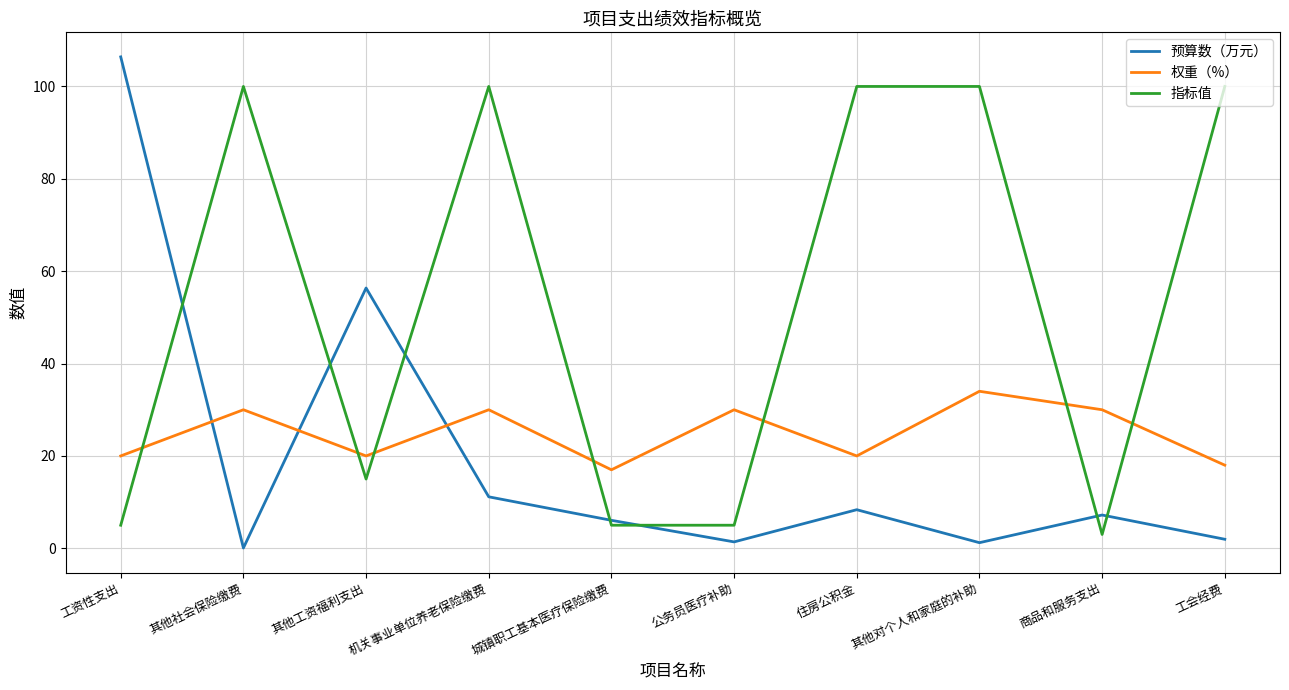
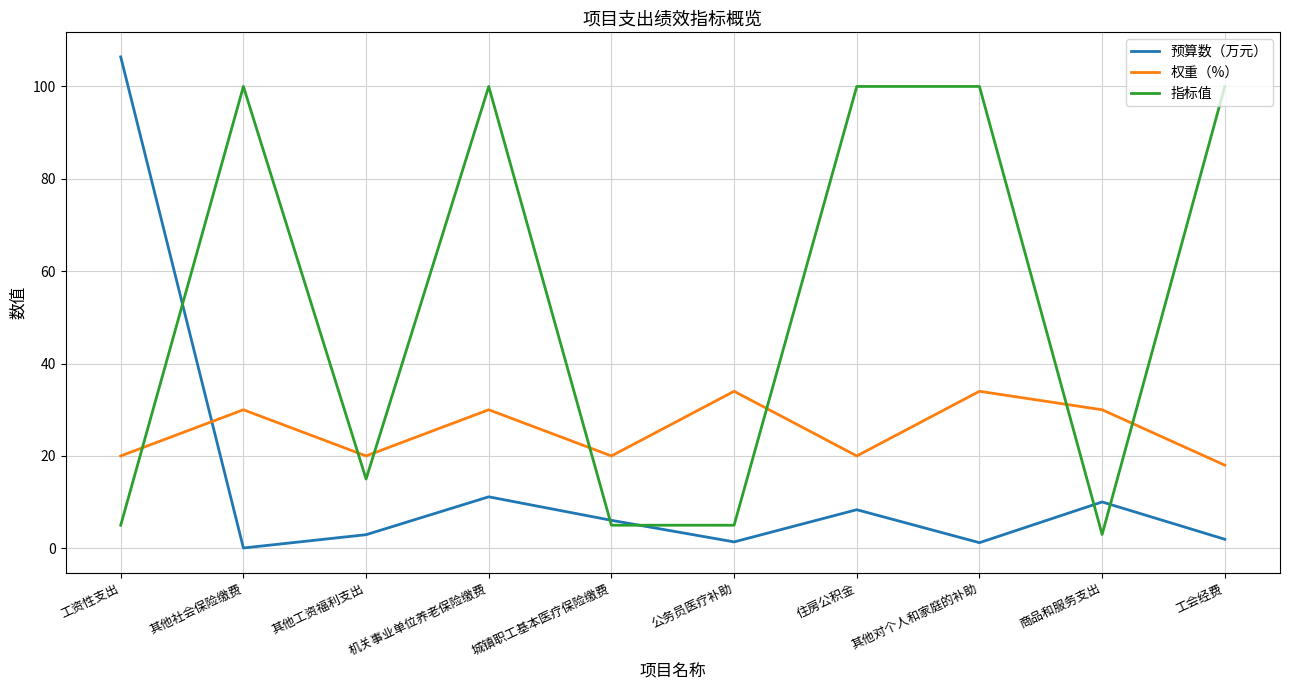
  {
    "预算数（万元）": {
      "工资性支出": 106,
      "其他社会保险缴费": 0,
-     "其他工资福利支出": 56,
+     "其他工资福利支出": 3,
      "机关事业单位养老保险缴费": 11,
      "城镇职工基本医疗保险缴费": 6,
      "公务员医疗补助": 1,
      "住房公积金": 8,
      "其他对个人和家庭的补助": 1,
-     "商品和服务支出": 7,
+     "商品和服务支出": 10,
      "工会经费": 2
    },
    "权重（%）": {
      "工资性支出": 20,
      "其他社会保险缴费": 30,
      "其他工资福利支出": 20,
      "机关事业单位养老保险缴费": 30,
-     "城镇职工基本医疗保险缴费": 17,
-     "公务员医疗补助": 30,
+     "城镇职工基本医疗保险缴费": 20,
+     "公务员医疗补助": 34,
      "住房公积金": 20,
      "其他对个人和家庭的补助": 34,
      "商品和服务支出": 30,
      "工会经费": 18
    },
    "指标值": {
      "工资性支出": 5,
      "其他社会保险缴费": 100,
      "其他工资福利支出": 15,
      "机关事业单位养老保险缴费": 100,
      "城镇职工基本医疗保险缴费": 5,
      "公务员医疗补助": 5,
      "住房公积金": 100,
      "其他对个人和家庭的补助": 100,
      "商品和服务支出": 3
    }
  }
